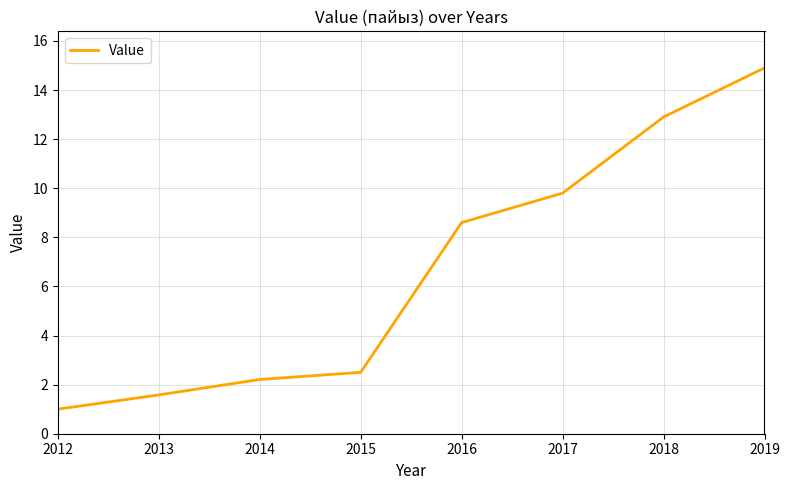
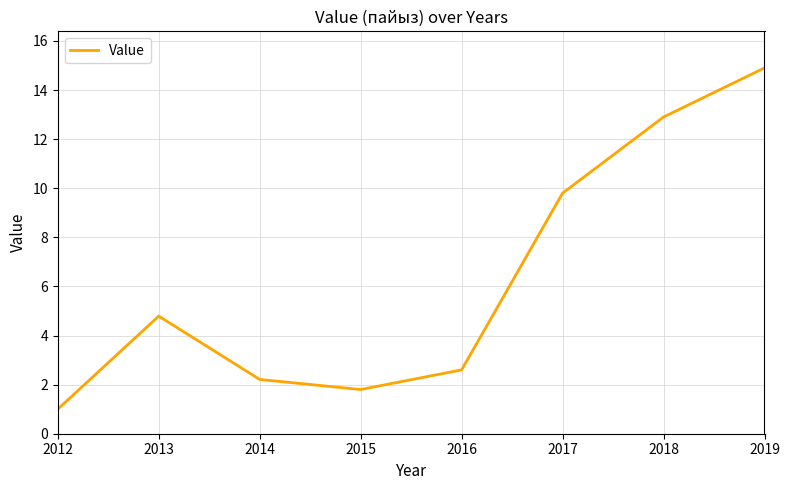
  {
    "2012": 1.0,
-   "2013": 1.6,
+   "2013": 4.8,
    "2014": 2.2,
-   "2015": 2.5,
-   "2016": 8.6,
+   "2015": 1.8,
+   "2016": 2.6,
    "2017": 9.8,
    "2018": 12.9,
    "2019": 14.9
  }
